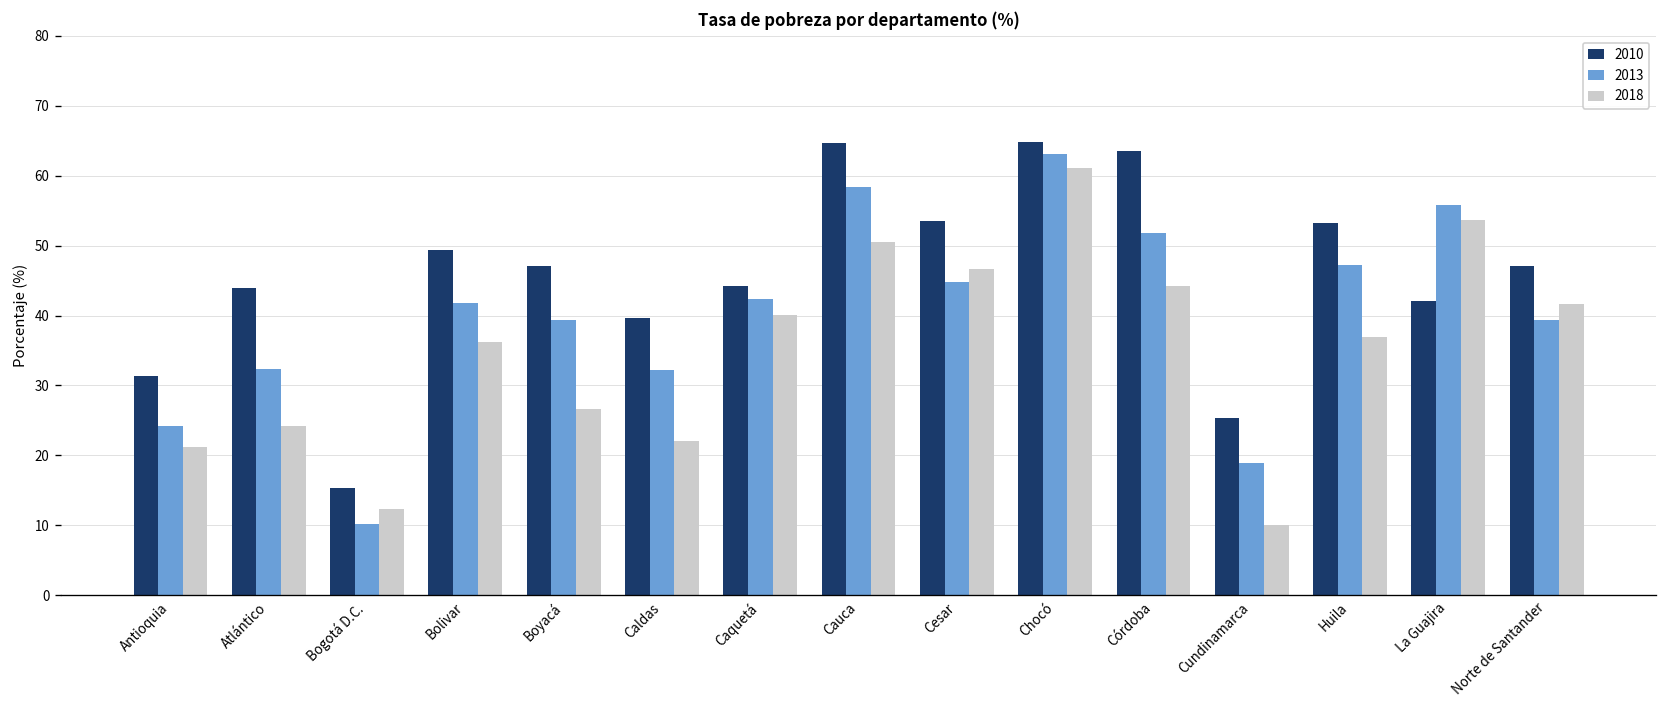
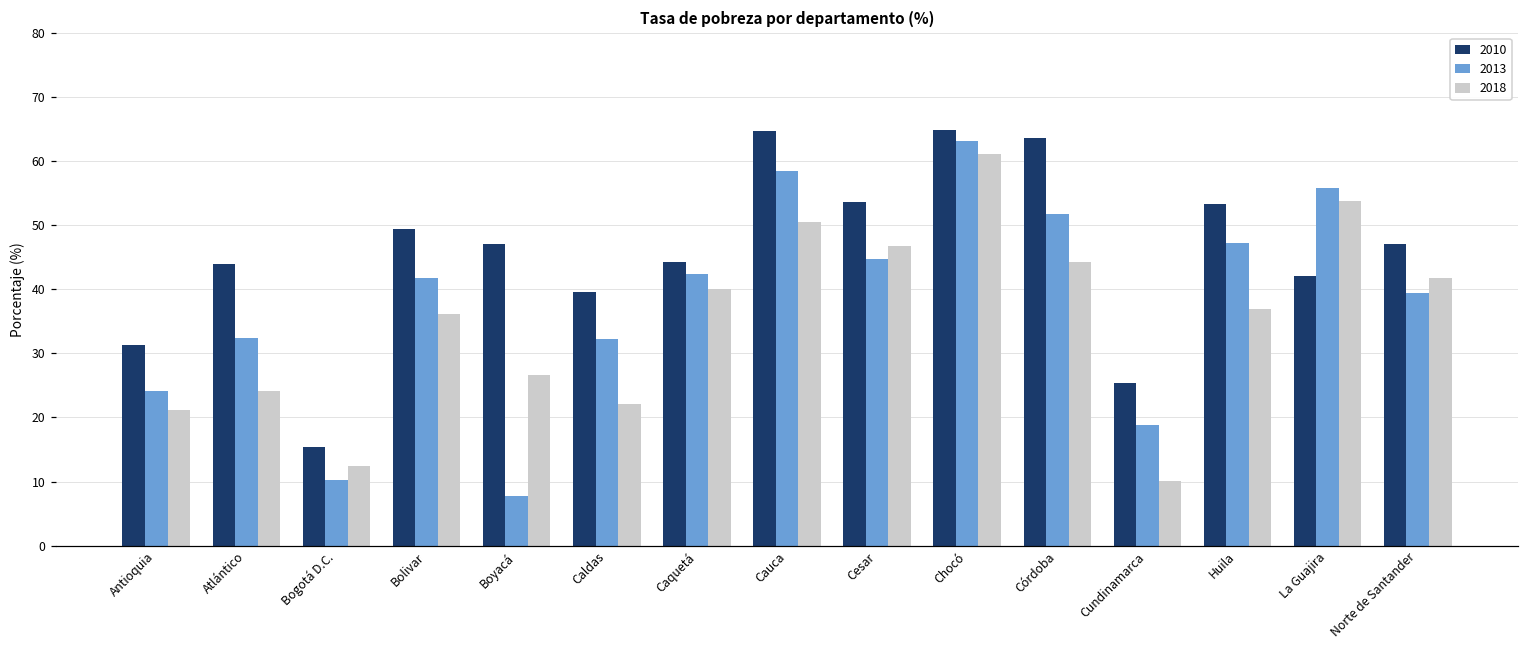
  {
    "2010": {
      "Antioquia": 31,
      "Atlántico": 44,
      "Bogotá D.C.": 15,
      "Bolivar": 49,
      "Boyacá": 47,
      "Caldas": 40,
      "Caquetá": 44,
      "Cauca": 65,
      "Cesar": 54,
      "Chocó": 65,
      "Córdoba": 64,
      "Cundinamarca": 25,
      "Huila": 53,
      "La Guajira": 42,
      "Norte de Santander": 47
    },
    "2013": {
      "Antioquia": 24,
      "Atlántico": 32,
      "Bogotá D.C.": 10,
      "Bolivar": 42,
-     "Boyacá": 39,
+     "Boyacá": 8,
      "Caldas": 32,
      "Caquetá": 42,
      "Cauca": 58,
      "Cesar": 45,
      "Chocó": 63,
      "Córdoba": 52,
      "Cundinamarca": 19,
      "Huila": 47,
      "La Guajira": 56,
      "Norte de Santander": 39
    },
    "2018": {
      "Antioquia": 21,
      "Atlántico": 24,
      "Bogotá D.C.": 12,
      "Bolivar": 36,
      "Boyacá": 27,
      "Caldas": 22,
      "Caquetá": 40,
      "Cauca": 51,
      "Cesar": 47,
      "Chocó": 61,
      "Córdoba": 44,
      "Cundinamarca": 10,
      "Huila": 37,
      "La Guajira": 54,
      "Norte de Santander": 42
    }
  }
